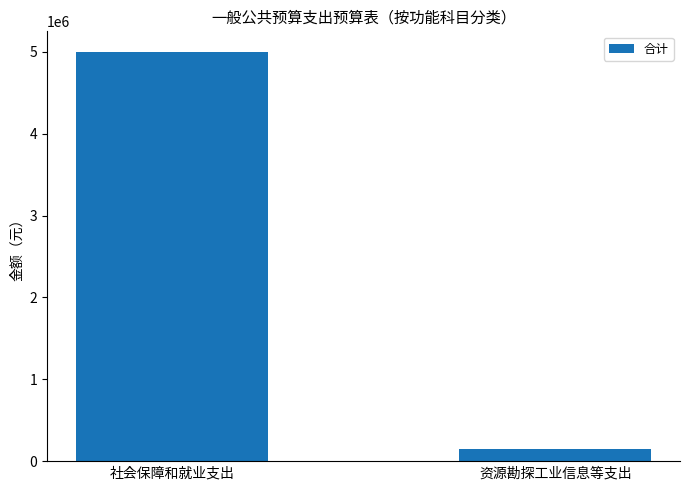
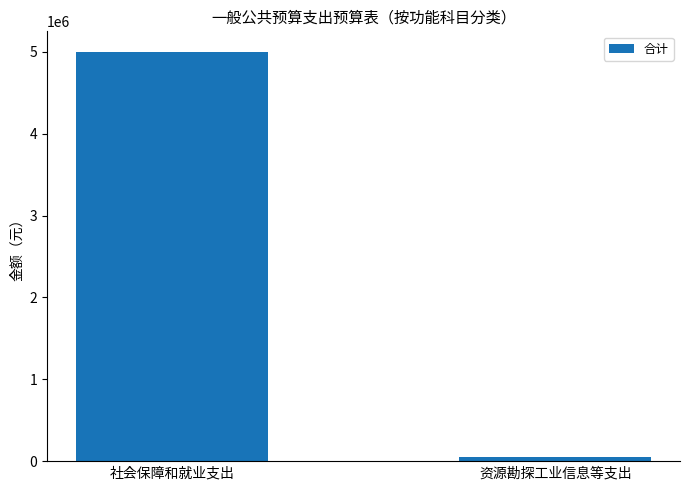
  {
    "社会保障和就业支出": 5000000,
-   "资源勘探工业信息等支出": 200000
+   "资源勘探工业信息等支出": 0
  }
